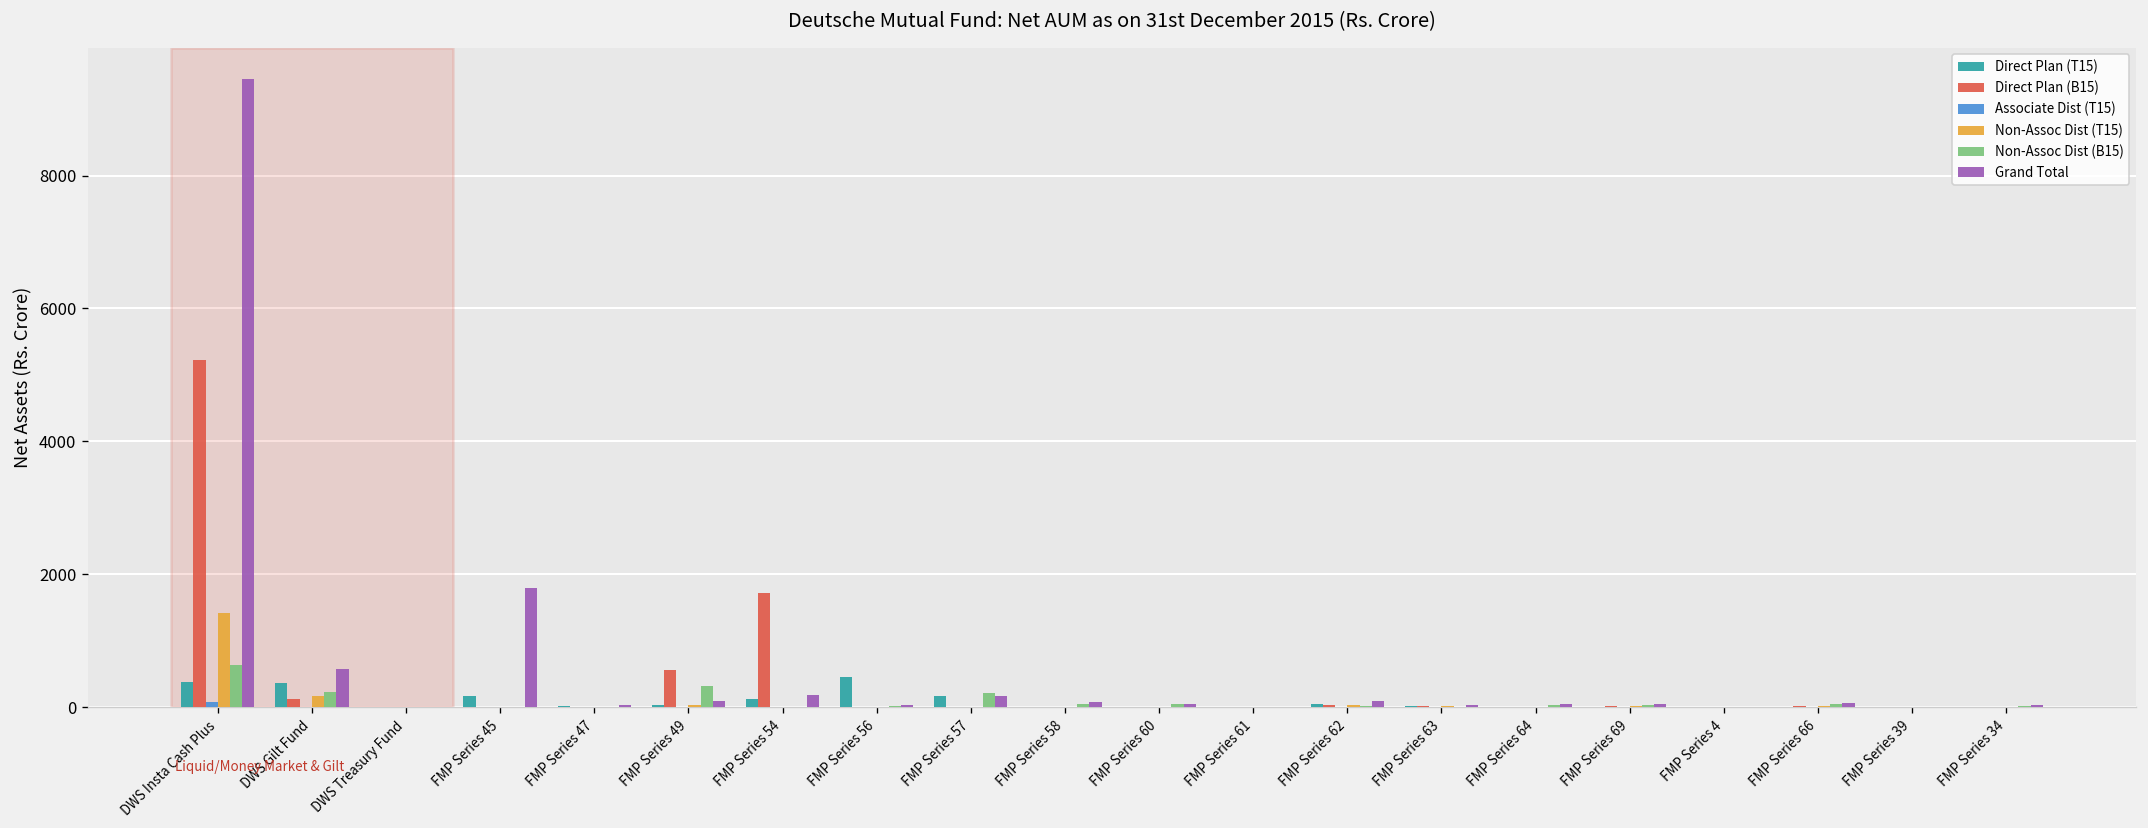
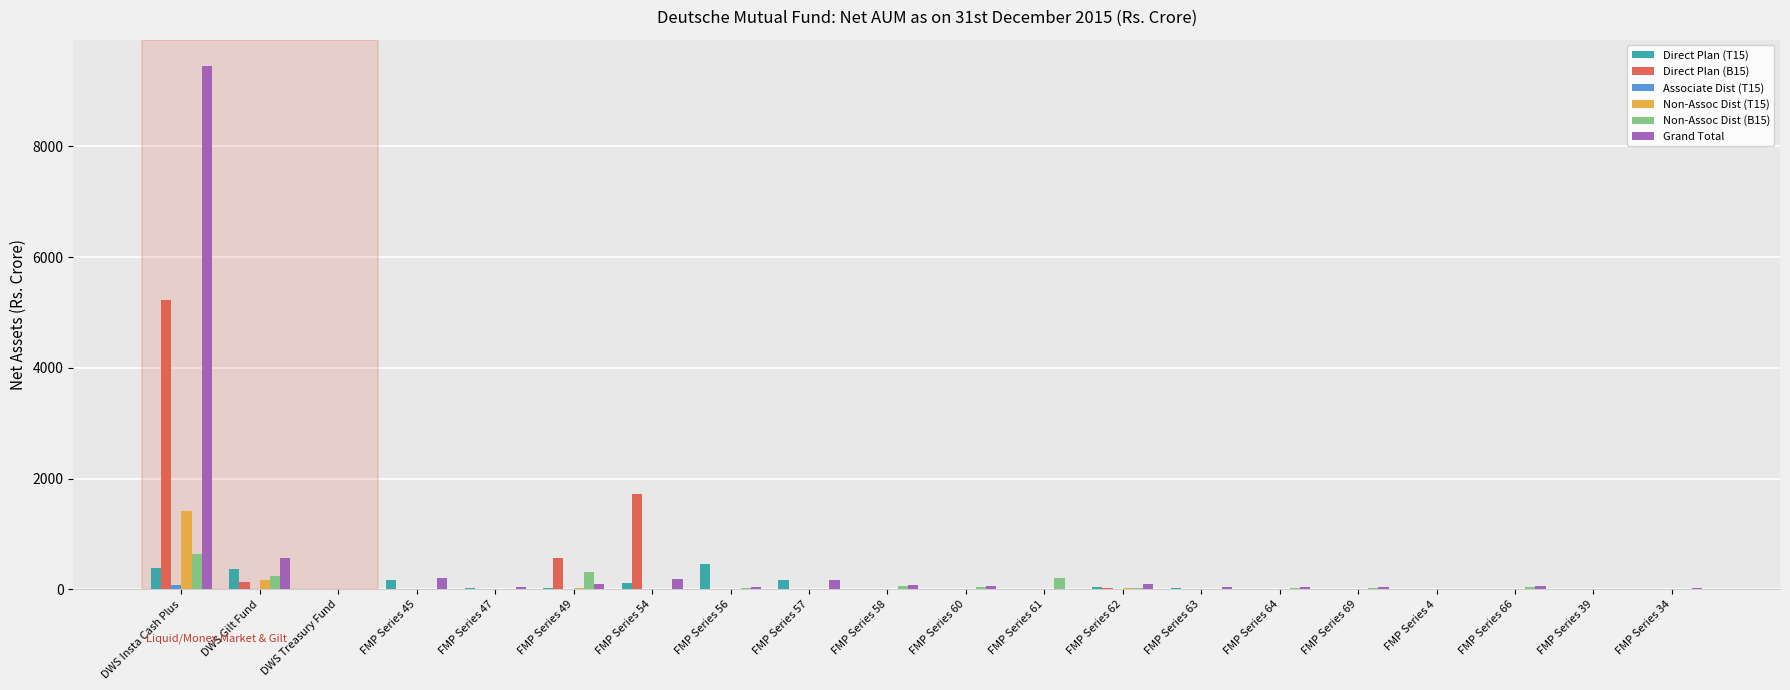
  {
    "Direct Plan (T15)": {
      "DWS Insta Cash Plus": 400,
      "DWS Gilt Fund": 400,
      "DWS Treasury Fund": 0,
      "FMP Series 45": 200,
      "FMP Series 54": 100,
      "FMP Series 56": 500,
      "FMP Series 57": 200,
      "FMP Series 60": 0,
      "FMP Series 62": 0,
      "FMP Series 4": 0,
      "FMP Series 39": 0
    },
    "Direct Plan (B15)": {
      "DWS Insta Cash Plus": 5200,
      "DWS Gilt Fund": 100,
      "DWS Treasury Fund": 0,
      "FMP Series 49": 600,
      "FMP Series 54": 1700,
      "FMP Series 57": 0,
      "FMP Series 61": 0,
      "FMP Series 4": 0,
      "FMP Series 34": 0
    },
    "Associate Dist (T15)": {
      "DWS Insta Cash Plus": 100,
      "DWS Gilt Fund": 0,
      "DWS Treasury Fund": 0,
      "FMP Series 45": 0,
      "FMP Series 47": 0,
      "FMP Series 49": 0,
      "FMP Series 54": 0,
      "FMP Series 57": 0,
      "FMP Series 58": 0,
      "FMP Series 60": 0,
      "FMP Series 61": 0,
      "FMP Series 62": 0,
      "FMP Series 63": 0,
      "FMP Series 64": 0,
      "FMP Series 69": 0,
      "FMP Series 4": 0,
      "FMP Series 66": 0,
      "FMP Series 39": 0
    },
    "Non-Assoc Dist (T15)": {
      "DWS Insta Cash Plus": 1400,
      "DWS Gilt Fund": 200,
      "DWS Treasury Fund": 0,
      "FMP Series 57": 0,
      "FMP Series 61": 0,
      "FMP Series 4": 0
    },
    "Non-Assoc Dist (B15)": {
      "DWS Insta Cash Plus": 600,
      "DWS Gilt Fund": 200,
      "DWS Treasury Fund": 0,
      "FMP Series 49": 300,
-     "FMP Series 57": 200,
+     "FMP Series 57": 0,
      "FMP Series 58": 100,
-     "FMP Series 61": 0,
+     "FMP Series 61": 200,
      "FMP Series 4": 0
    },
    "Grand Total": {
      "DWS Insta Cash Plus": 9500,
      "DWS Gilt Fund": 600,
      "DWS Treasury Fund": 0,
-     "FMP Series 45": 1800,
+     "FMP Series 45": 200,
      "FMP Series 49": 100,
      "FMP Series 54": 200,
      "FMP Series 57": 200,
      "FMP Series 58": 100,
      "FMP Series 60": 100,
      "FMP Series 62": 100,
      "FMP Series 4": 0,
      "FMP Series 66": 100
    }
  }
